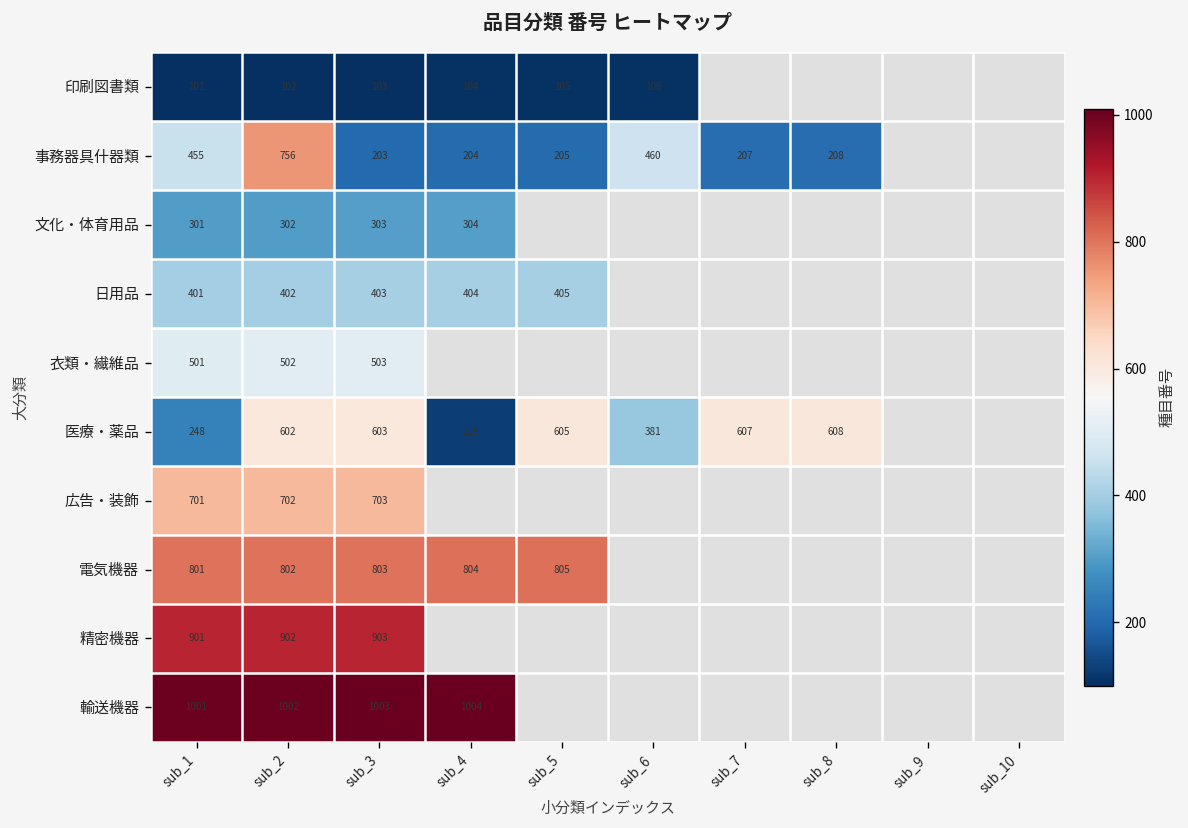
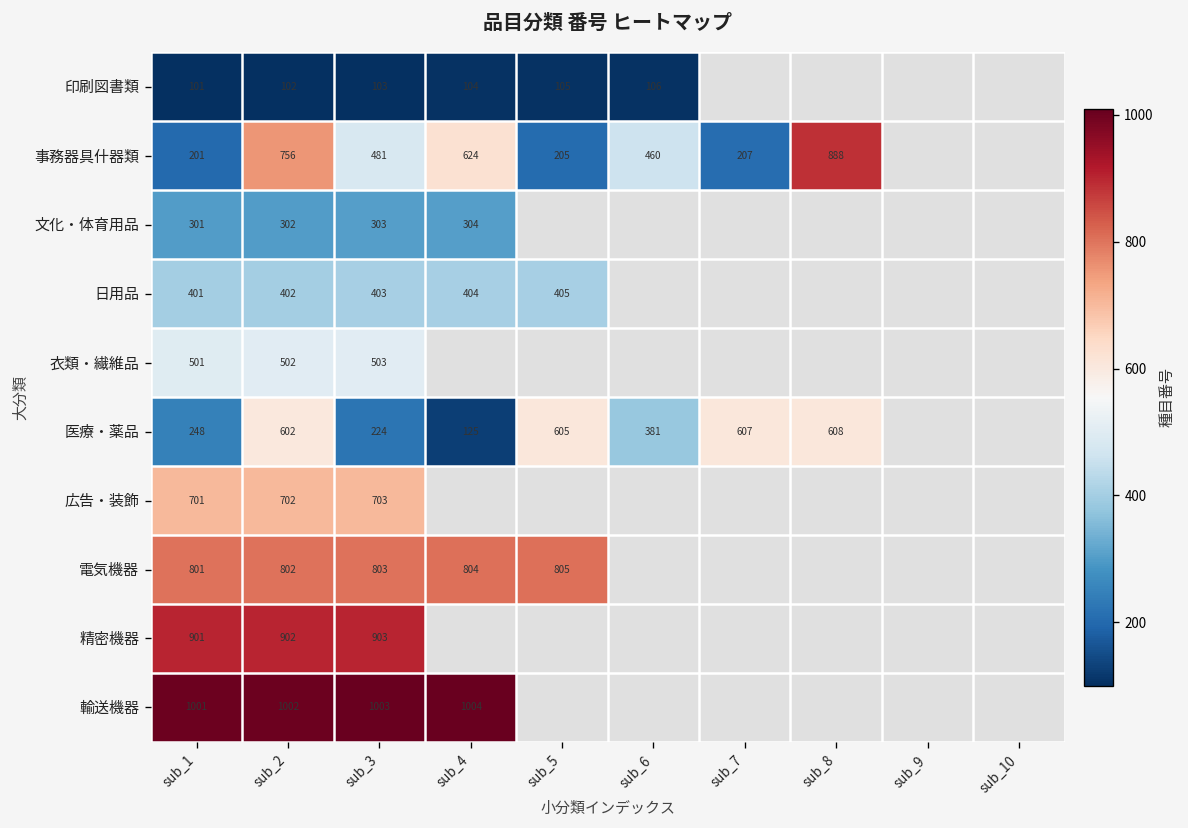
  {
    "印刷図書類": {
      "sub_4": 104,
      "sub_5": 105,
      "sub_6": 106
    },
    "事務器具什器類": {
-     "sub_1": 455,
+     "sub_1": 201,
      "sub_2": 756,
-     "sub_3": 203,
-     "sub_4": 204,
+     "sub_3": 481,
+     "sub_4": 624,
      "sub_5": 205,
      "sub_6": 460,
      "sub_7": 207,
-     "sub_8": 208
+     "sub_8": 888
    },
    "文化・体育用品": {
      "sub_1": 301,
      "sub_2": 302,
      "sub_3": 303,
      "sub_4": 304
    },
    "日用品": {
      "sub_1": 401,
      "sub_2": 402,
      "sub_3": 403,
      "sub_4": 404,
      "sub_5": 405
    },
    "衣類・繊維品": {
      "sub_1": 501,
      "sub_2": 502,
      "sub_3": 503
    },
    "医療・薬品": {
      "sub_1": 248,
      "sub_2": 602,
-     "sub_3": 603,
+     "sub_3": 224,
      "sub_4": 125,
      "sub_5": 605,
      "sub_6": 381,
      "sub_7": 607,
      "sub_8": 608
    },
    "広告・装飾": {
      "sub_1": 701,
      "sub_2": 702,
      "sub_3": 703
    },
    "電気機器": {
      "sub_1": 801,
      "sub_2": 802,
      "sub_3": 803,
      "sub_4": 804,
      "sub_5": 805
    },
    "精密機器": {
      "sub_1": 901,
      "sub_2": 902,
      "sub_3": 903
    },
    "輸送機器": {
      "sub_1": 1001,
      "sub_2": 1002,
      "sub_3": 1003,
      "sub_4": 1004
    }
  }
